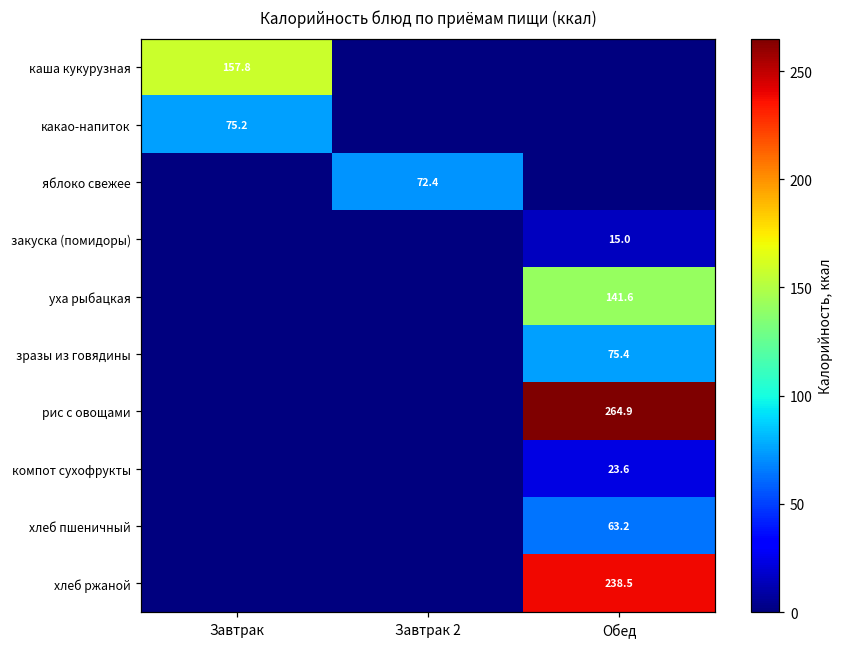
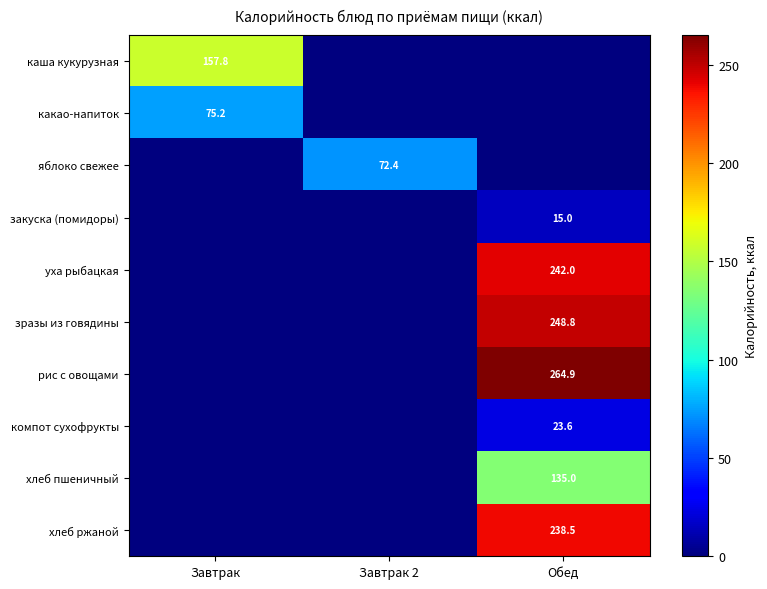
  {
    "каша кукурузная": {
      "Завтрак": 157.8
    },
    "какао-напиток": {
      "Завтрак": 75.2
    },
    "яблоко свежее": {
      "Завтрак 2": 72.4
    },
    "закуска (помидоры)": {
      "Обед": 15.0
    },
    "уха рыбацкая": {
-     "Обед": 141.6
+     "Обед": 242.0
    },
    "зразы из говядины": {
-     "Обед": 75.4
+     "Обед": 248.8
    },
    "рис с овощами": {
      "Обед": 264.9
    },
    "компот сухофрукты": {
      "Обед": 23.6
    },
    "хлеб пшеничный": {
-     "Обед": 63.2
+     "Обед": 135.0
    },
    "хлеб ржаной": {
      "Обед": 238.5
    }
  }
